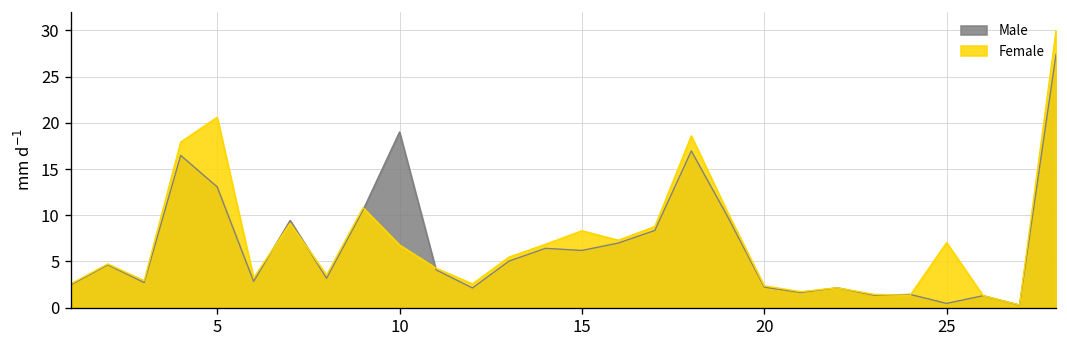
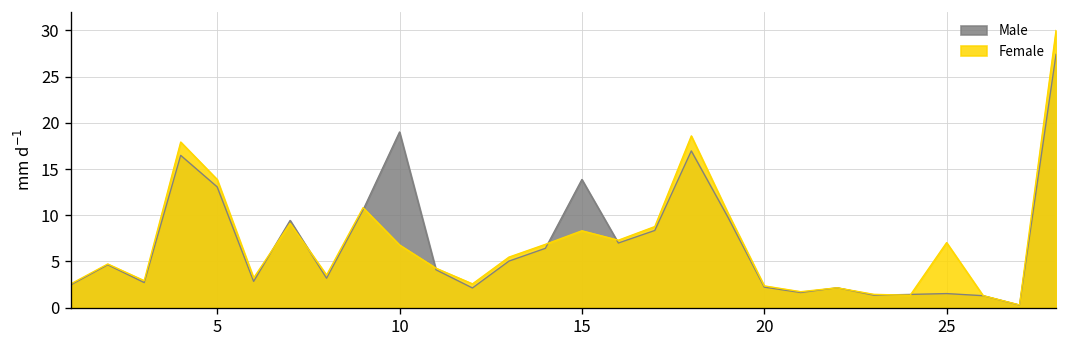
  {
    "Male": {
      "5": 13,
      "10": 19,
-     "15": 6,
-     "25": 0
+     "15": 14,
+     "25": 2
    },
    "Female": {
-     "5": 21,
+     "5": 14,
      "10": 7,
      "15": 8,
      "25": 7
    }
  }
